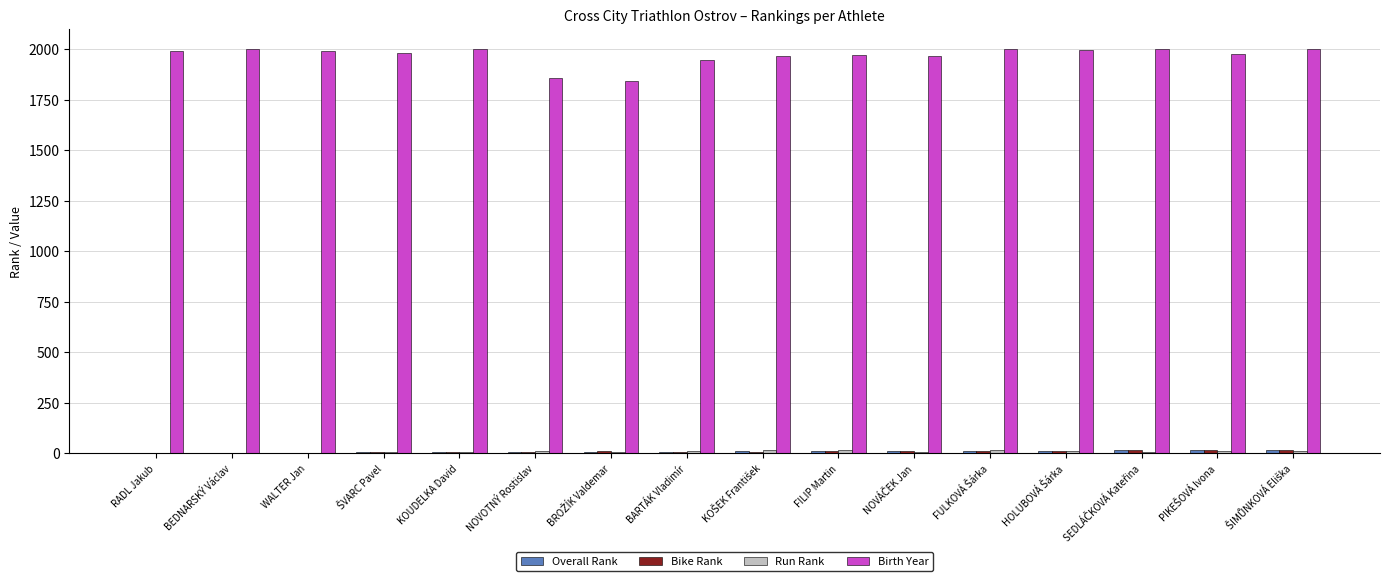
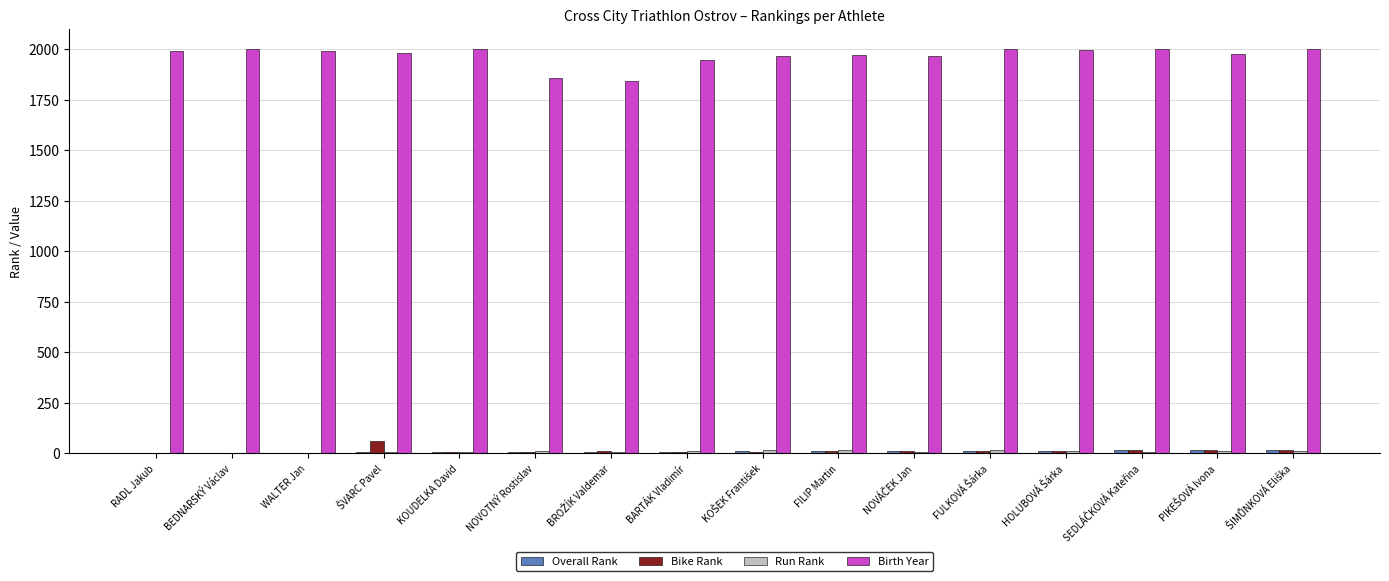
  {
    "Overall Rank": {
      "HOLUBOVÁ Šárka": 10,
      "SEDLÁČKOVÁ Kateřina": 10,
      "PIKEŠOVÁ Ivona": 20,
      "ŠIMŮNKOVÁ Eliška": 20
    },
    "Bike Rank": {
-     "ŠVARC Pavel": 0,
+     "ŠVARC Pavel": 60,
      "NOVÁČEK Jan": 10,
      "SEDLÁČKOVÁ Kateřina": 10,
      "PIKEŠOVÁ Ivona": 20,
      "ŠIMŮNKOVÁ Eliška": 20
    },
    "Run Rank": {
      "BARTÁK Vladimír": 10,
      "KOŠEK František": 10,
      "FILIP Martin": 20,
      "FULKOVÁ Šárka": 20
    },
    "Birth Year": {
      "RADL Jakub": 1990,
      "BEDNARSKÝ Václav": 2000,
      "WALTER Jan": 1990,
      "ŠVARC Pavel": 1980,
      "KOUDELKA David": 2000,
      "NOVOTNÝ Rostislav": 1860,
      "BROŽÍK Valdemar": 1840,
      "BARTÁK Vladimír": 1950,
      "KOŠEK František": 1970,
      "FILIP Martin": 1970,
      "NOVÁČEK Jan": 1970,
      "FULKOVÁ Šárka": 2000,
      "HOLUBOVÁ Šárka": 2000,
      "SEDLÁČKOVÁ Kateřina": 2000,
      "PIKEŠOVÁ Ivona": 1980,
      "ŠIMŮNKOVÁ Eliška": 2000
    }
  }
